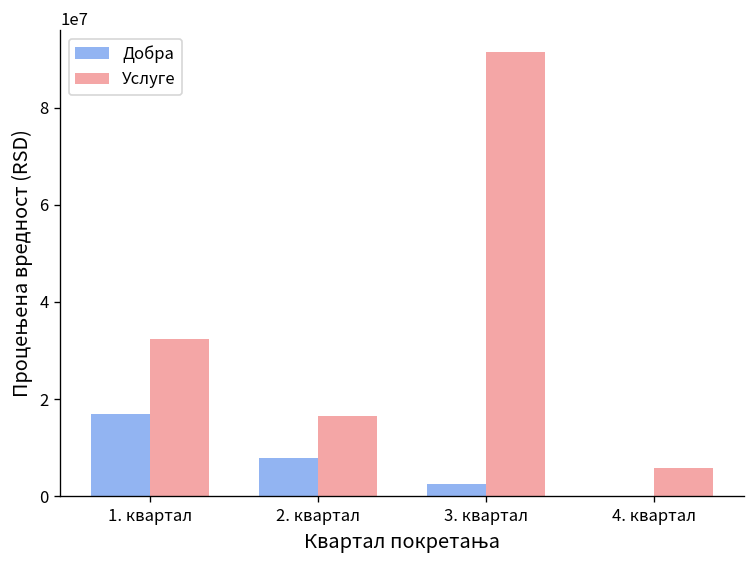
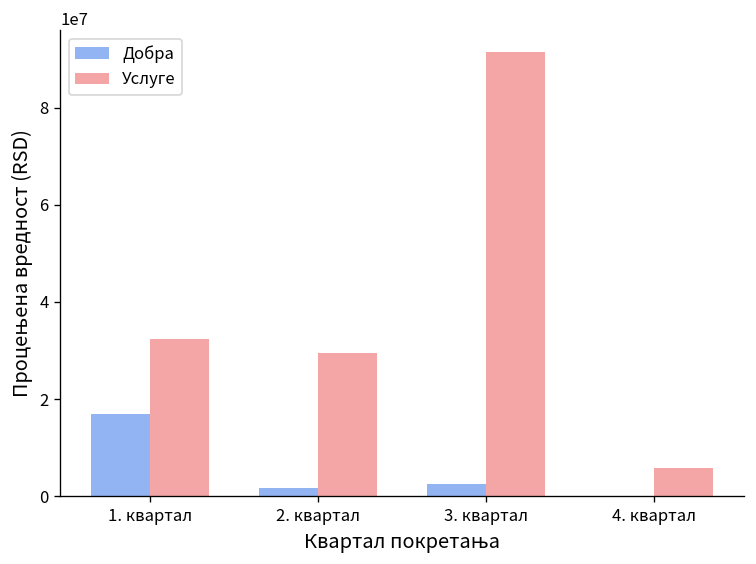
  {
    "Добра": {
      "1. квартал": 17000000,
-     "2. квартал": 8000000,
+     "2. квартал": 2000000,
      "3. квартал": 3000000,
      "4. квартал": 0
    },
    "Услуге": {
      "1. квартал": 32000000,
-     "2. квартал": 16000000,
+     "2. квартал": 29000000,
      "3. квартал": 91000000,
      "4. квартал": 6000000
    }
  }
